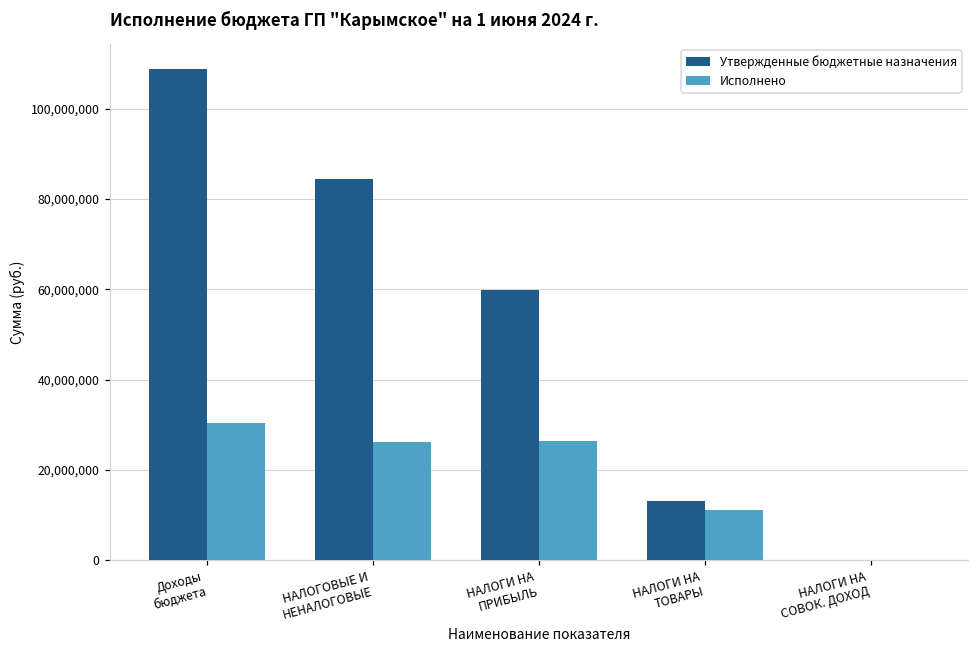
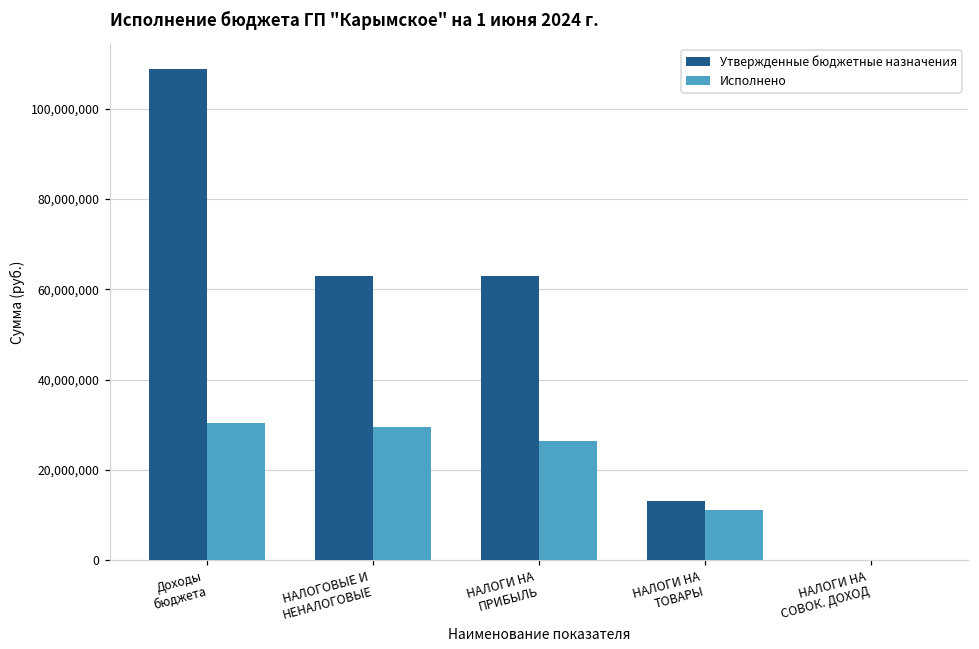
  {
    "Утвержденные бюджетные назначения": {
      "Доходы бюджета": "109,000,000",
-     "НАЛОГОВЫЕ И НЕНАЛОГОВЫЕ": "84,000,000",
-     "НАЛОГИ НА ПРИБЫЛЬ": "60,000,000",
+     "НАЛОГОВЫЕ И НЕНАЛОГОВЫЕ": "63,000,000",
+     "НАЛОГИ НА ПРИБЫЛЬ": "63,000,000",
      "НАЛОГИ НА ТОВАРЫ": "13,000,000"
    },
    "Исполнено": {
      "Доходы бюджета": "30,000,000",
-     "НАЛОГОВЫЕ И НЕНАЛОГОВЫЕ": "26,000,000",
+     "НАЛОГОВЫЕ И НЕНАЛОГОВЫЕ": "30,000,000",
      "НАЛОГИ НА ПРИБЫЛЬ": "26,000,000",
      "НАЛОГИ НА ТОВАРЫ": "11,000,000",
      "НАЛОГИ НА СОВОК. ДОХОД": "0"
    }
  }
